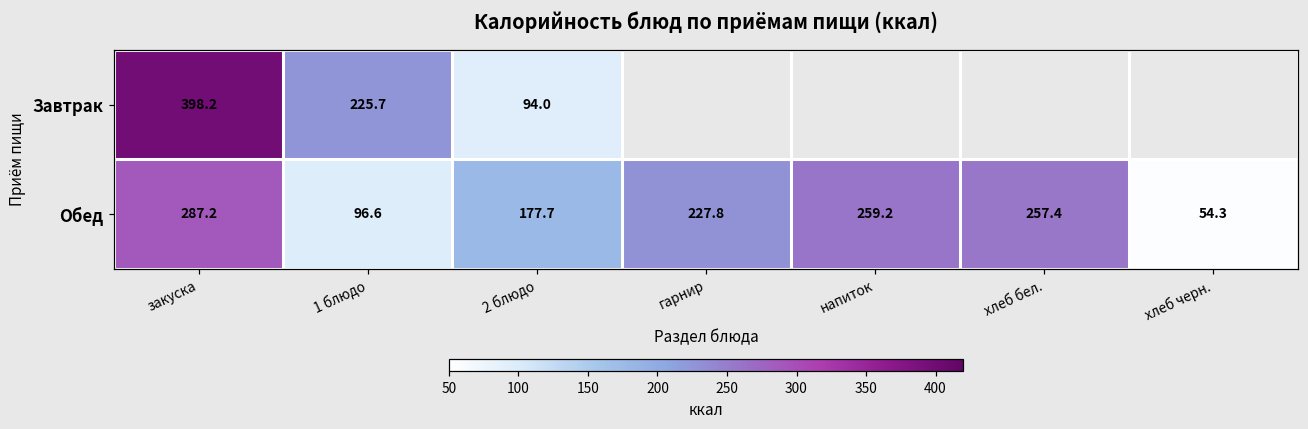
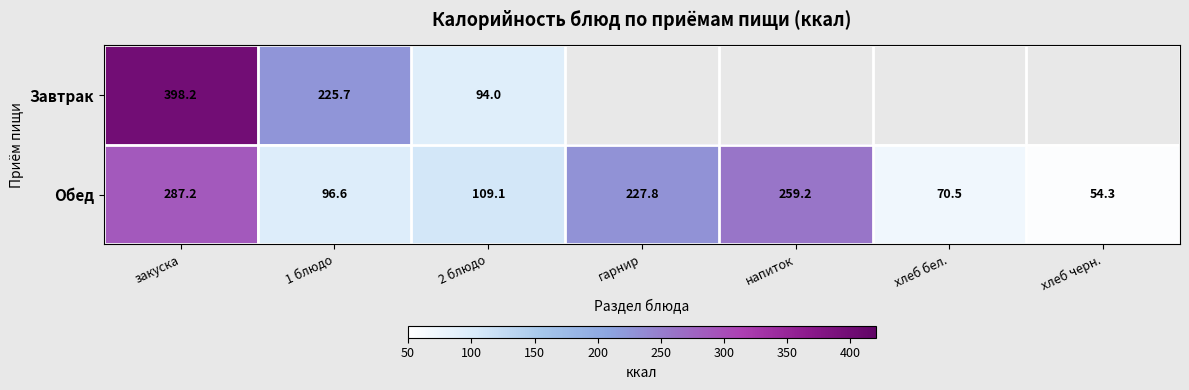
  {
    "Завтрак": {
      "закуска": 398.2,
      "1 блюдо": 225.7,
      "2 блюдо": 94.0
    },
    "Обед": {
      "закуска": 287.2,
      "1 блюдо": 96.6,
-     "2 блюдо": 177.7,
+     "2 блюдо": 109.1,
      "гарнир": 227.8,
      "напиток": 259.2,
-     "хлеб бел.": 257.4,
+     "хлеб бел.": 70.5,
      "хлеб черн.": 54.3
    }
  }
